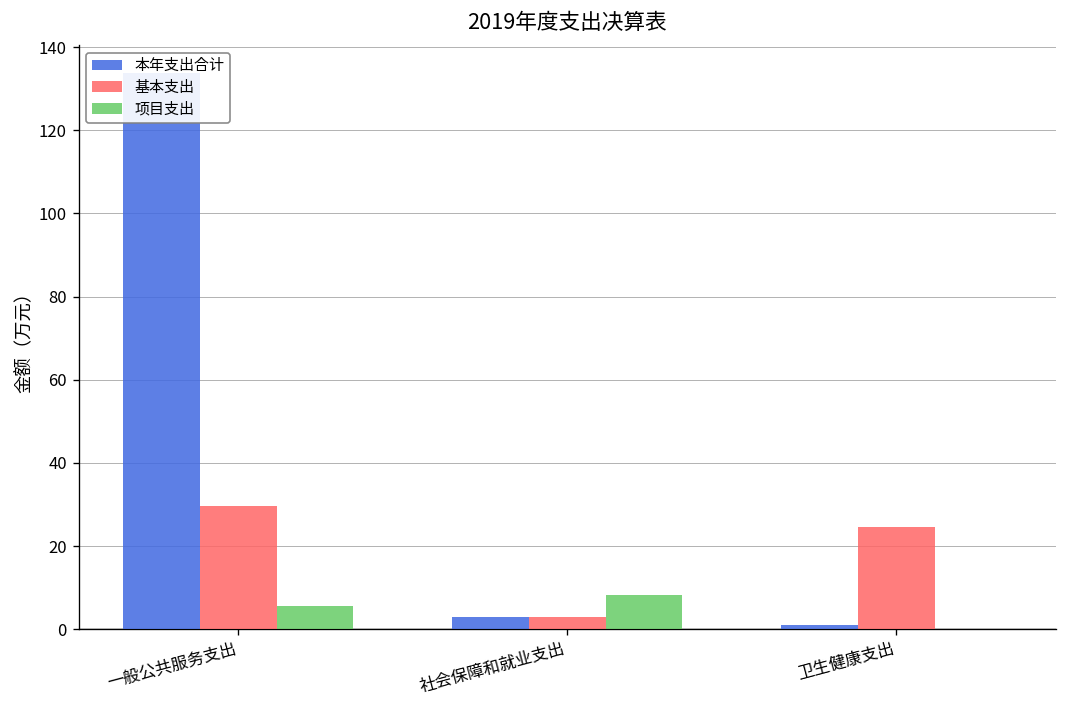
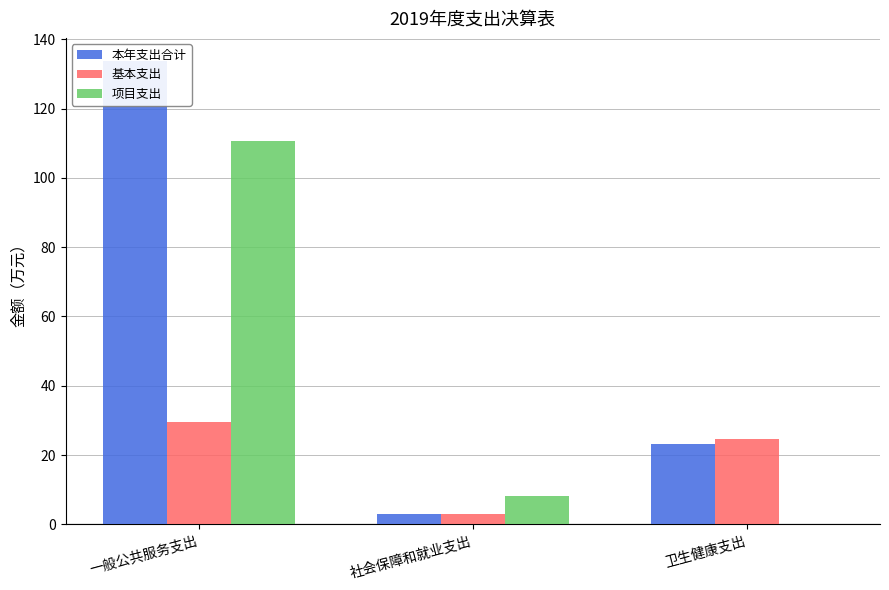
  {
    "本年支出合计": {
      "社会保障和就业支出": 3,
-     "卫生健康支出": 1
+     "卫生健康支出": 23
    },
    "基本支出": {
      "一般公共服务支出": 30,
      "社会保障和就业支出": 3,
      "卫生健康支出": 25
    },
    "项目支出": {
-     "一般公共服务支出": 6,
+     "一般公共服务支出": 111,
      "社会保障和就业支出": 8,
      "卫生健康支出": 0
    }
  }
